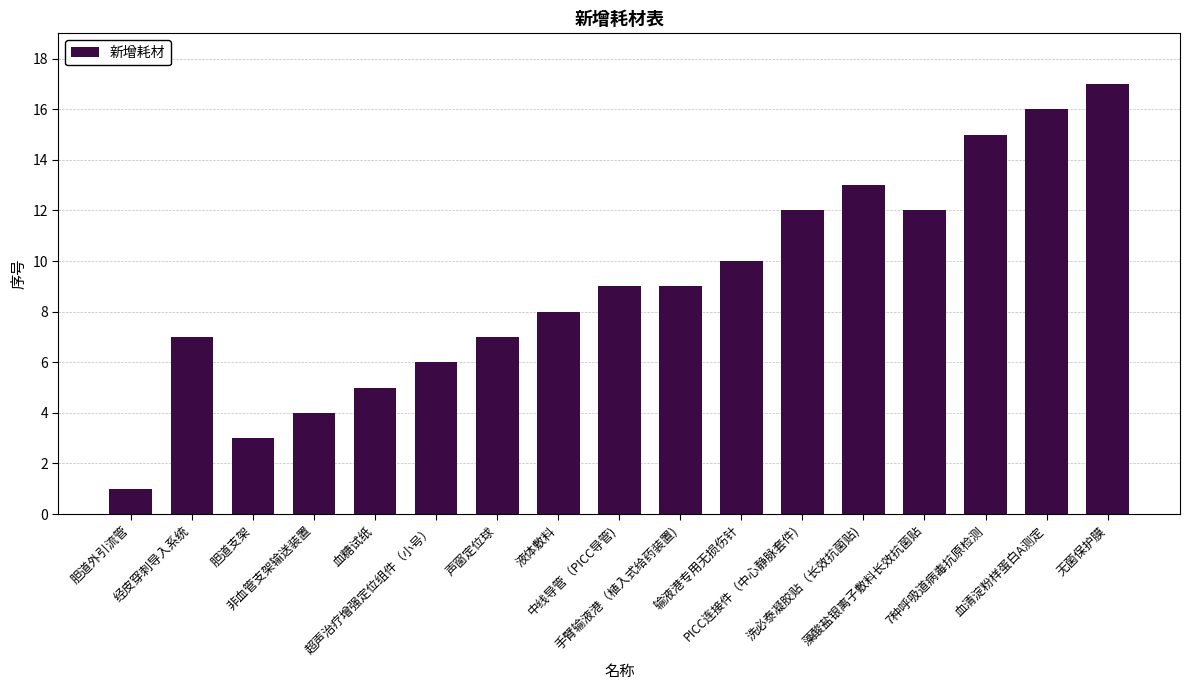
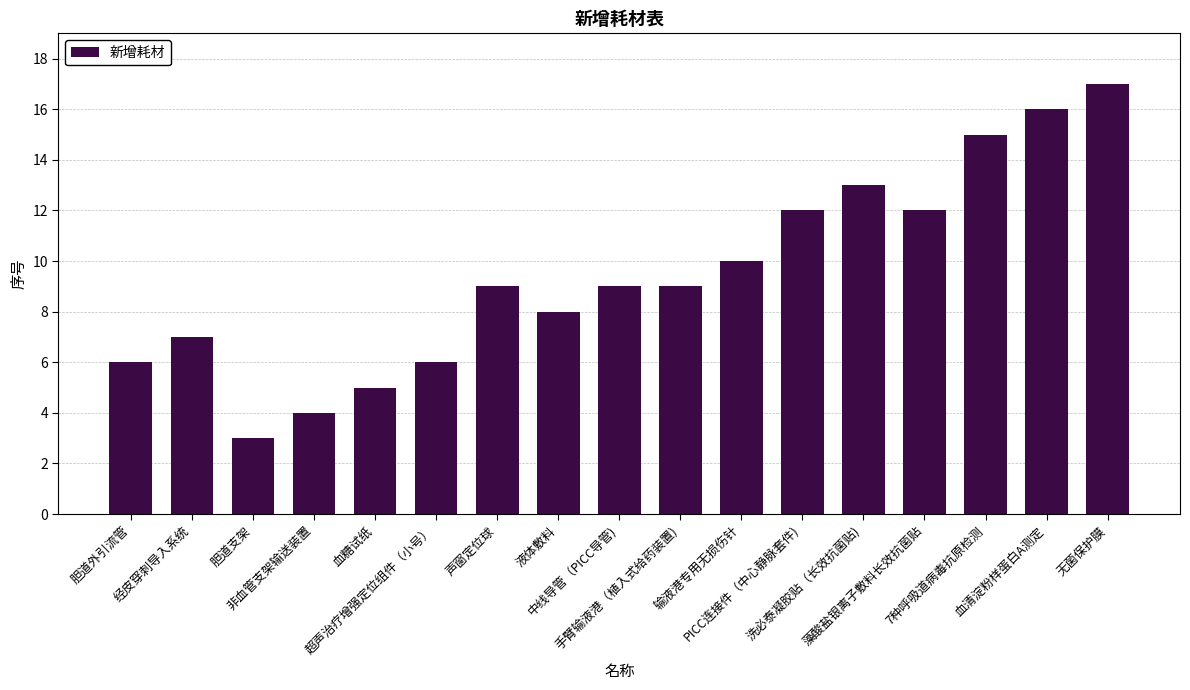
  {
-   "胆道外引流管": 1,
+   "胆道外引流管": 6,
    "经皮穿刺导入系统": 7,
    "胆道支架": 3,
    "非血管支架输送装置": 4,
    "血糖试纸": 5,
    "超声治疗增强定位组件（小号）": 6,
-   "声窗定位球": 7,
+   "声窗定位球": 9,
    "液体敷料": 8,
    "中线导管（PICC导管)": 9,
    "手臂输液港（植入式给药装置)": 9,
    "输液港专用无损伤针": 10,
    "PICC连接件（中心静脉套件)": 12,
    "洗必泰凝胶贴（长效抗菌贴)": 13,
    "藻酸盐银离子敷料长效抗菌贴": 12,
    "7种呼吸道病毒抗原检测": 15,
    "血清淀粉样蛋白A测定": 16,
    "无菌保护膜": 17
  }
